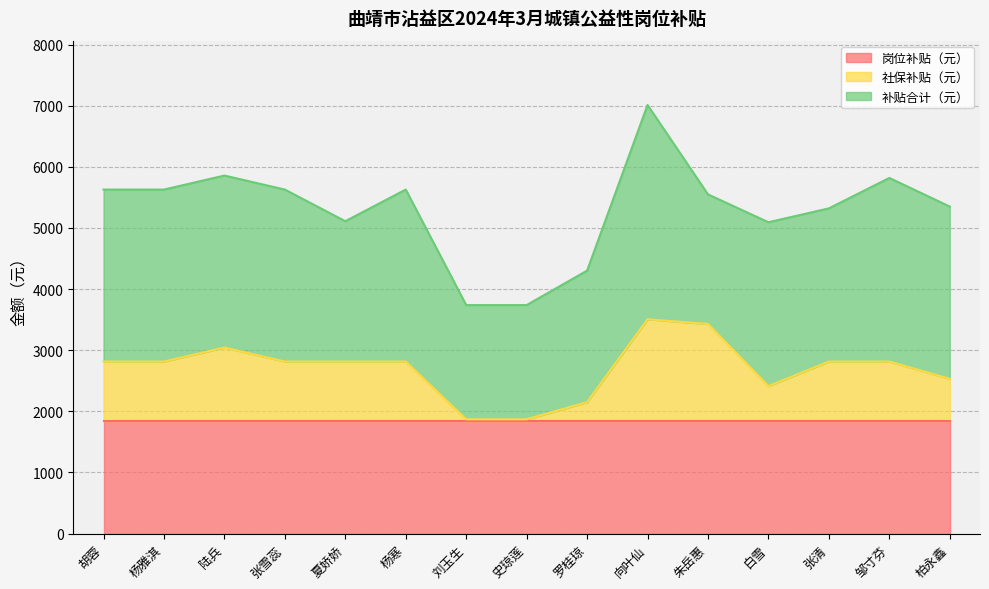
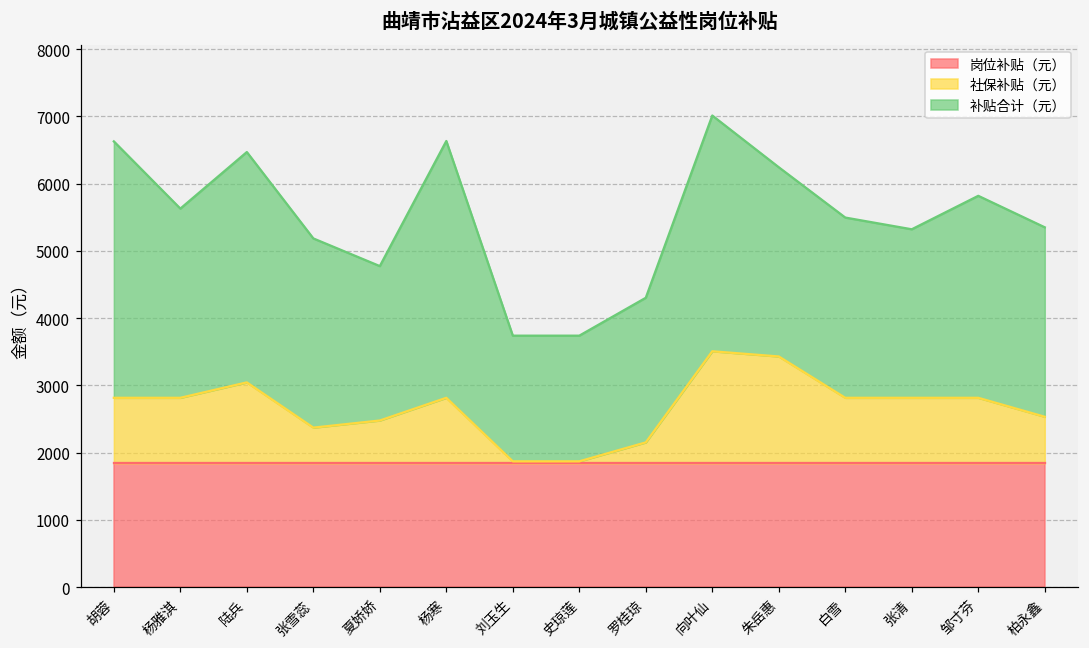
  {
    "岗位补贴（元）": {
      "胡蓉": 1800,
      "杨雅淇": 1800,
      "陆兵": 1800,
      "张雪蕊": 1800,
      "夏娇娇": 1800,
      "杨寒": 1800,
      "罗桂琼": 1800,
      "向叶仙": 1800,
      "朱岳惠": 1800,
      "白雪": 1800,
      "张清": 1800,
      "邹寸芬": 1800,
      "柏永鑫": 1800
    },
    "社保补贴（元）": {
-     "张雪蕊": 2800,
-     "夏娇娇": 2800,
-     "白雪": 2400
+     "张雪蕊": 2400,
+     "夏娇娇": 2500,
+     "白雪": 2800
    },
    "补贴合计（元）": {
-     "胡蓉": 2800,
-     "陆兵": 2800,
+     "胡蓉": 3800,
+     "陆兵": 3400,
      "张雪蕊": 2800,
      "夏娇娇": 2300,
-     "杨寒": 2800,
-     "朱岳惠": 2100,
+     "杨寒": 3800,
+     "朱岳惠": 2800,
      "白雪": 2700
    }
  }
